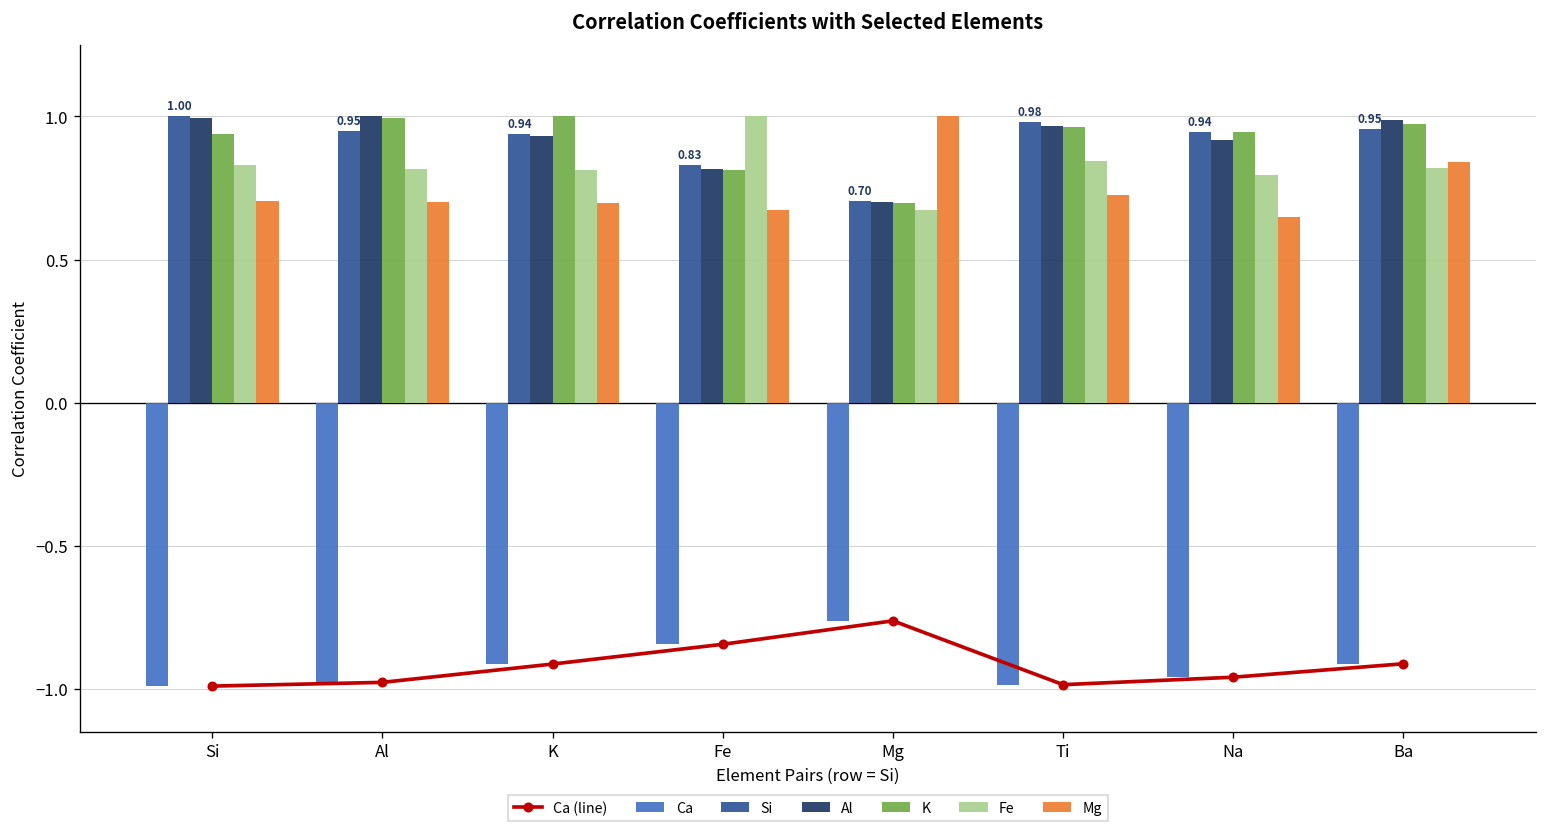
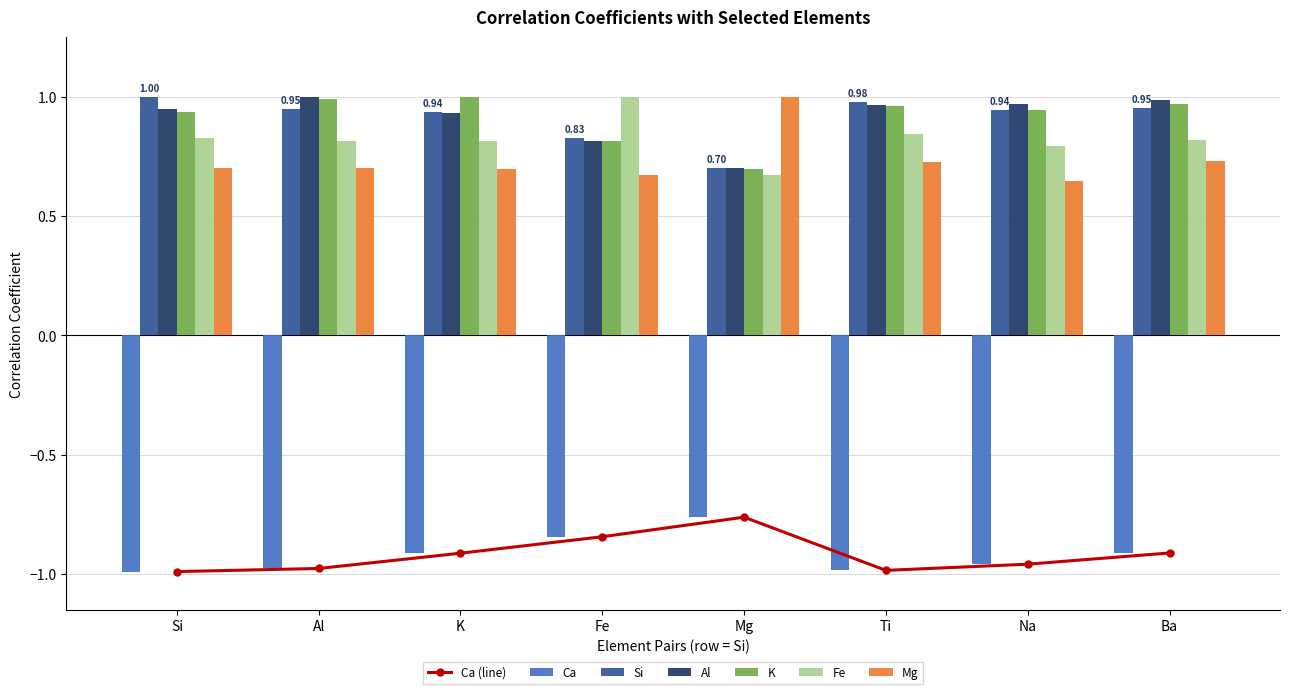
  {
    "Ca (line)": {
      "Si": -0.99,
      "Al": -0.98,
      "K": -0.91,
      "Fe": -0.84,
      "Mg": -0.76,
      "Ti": -0.99,
      "Na": -0.96,
      "Ba": -0.91
    },
    "Al": {
-     "Si": 0.99,
+     "Si": 0.95,
      "Al": 1.00,
      "K": 0.93,
      "Fe": 0.82,
      "Ti": 0.97,
-     "Na": 0.92,
+     "Na": 0.97,
      "Ba": 0.99
    },
    "K": {
      "Si": 0.94,
      "Al": 0.99,
      "K": 1.00,
      "Fe": 0.81,
      "Ti": 0.96,
      "Na": 0.95,
      "Ba": 0.97
    },
    "Fe": {
      "Si": 0.83,
      "Al": 0.82,
      "K": 0.81,
      "Fe": 1.00,
      "Mg": 0.67,
      "Ti": 0.84,
      "Na": 0.80,
      "Ba": 0.82
    },
    "Mg": {
      "Si": 0.70,
      "Al": 0.70,
      "K": 0.70,
      "Fe": 0.67,
      "Mg": 1.00,
      "Ti": 0.73,
      "Na": 0.65,
-     "Ba": 0.84
+     "Ba": 0.73
    }
  }
